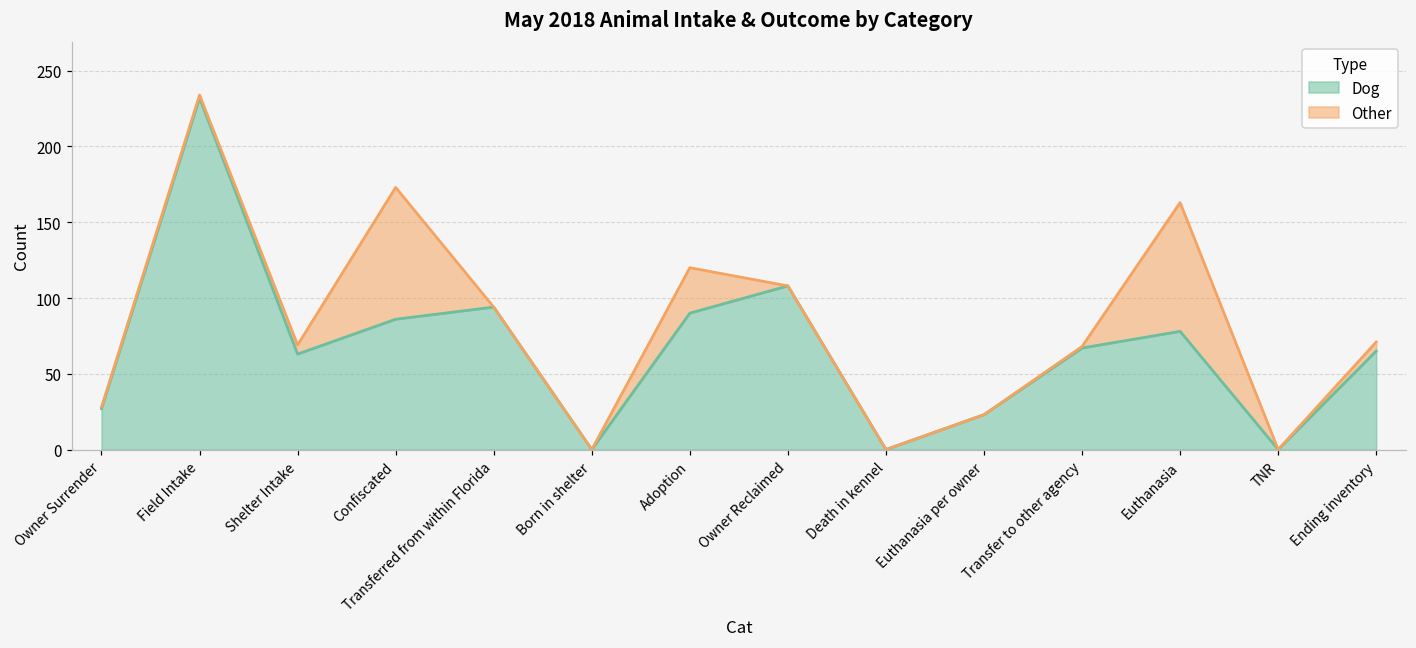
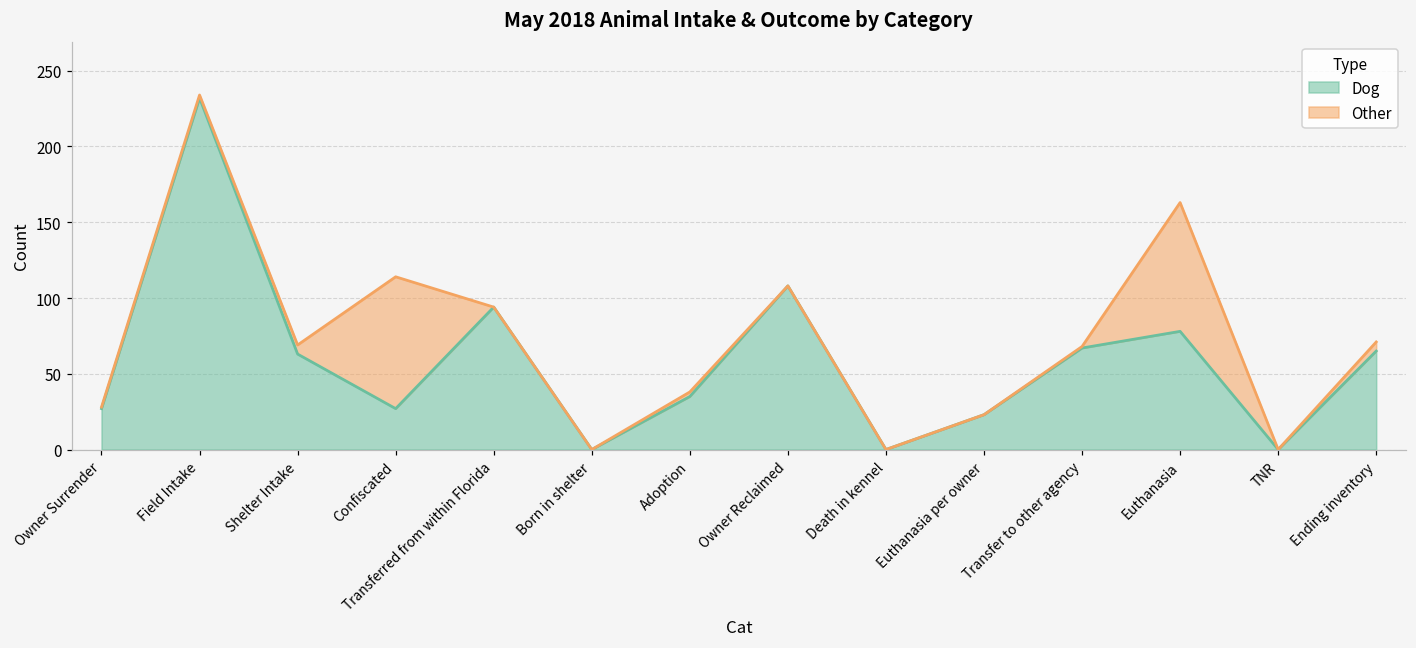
  {
    "Dog": {
      "Field Intake": 232,
      "Shelter Intake": 63,
-     "Confiscated": 86,
-     "Adoption": 90,
+     "Confiscated": 27,
+     "Adoption": 35,
      "Euthanasia": 78,
      "Ending inventory": 65
    },
    "Other": {
      "Field Intake": 2,
      "Shelter Intake": 6,
      "Confiscated": 87,
-     "Adoption": 30,
+     "Adoption": 3,
      "Euthanasia": 85,
      "Ending inventory": 6
    }
  }
